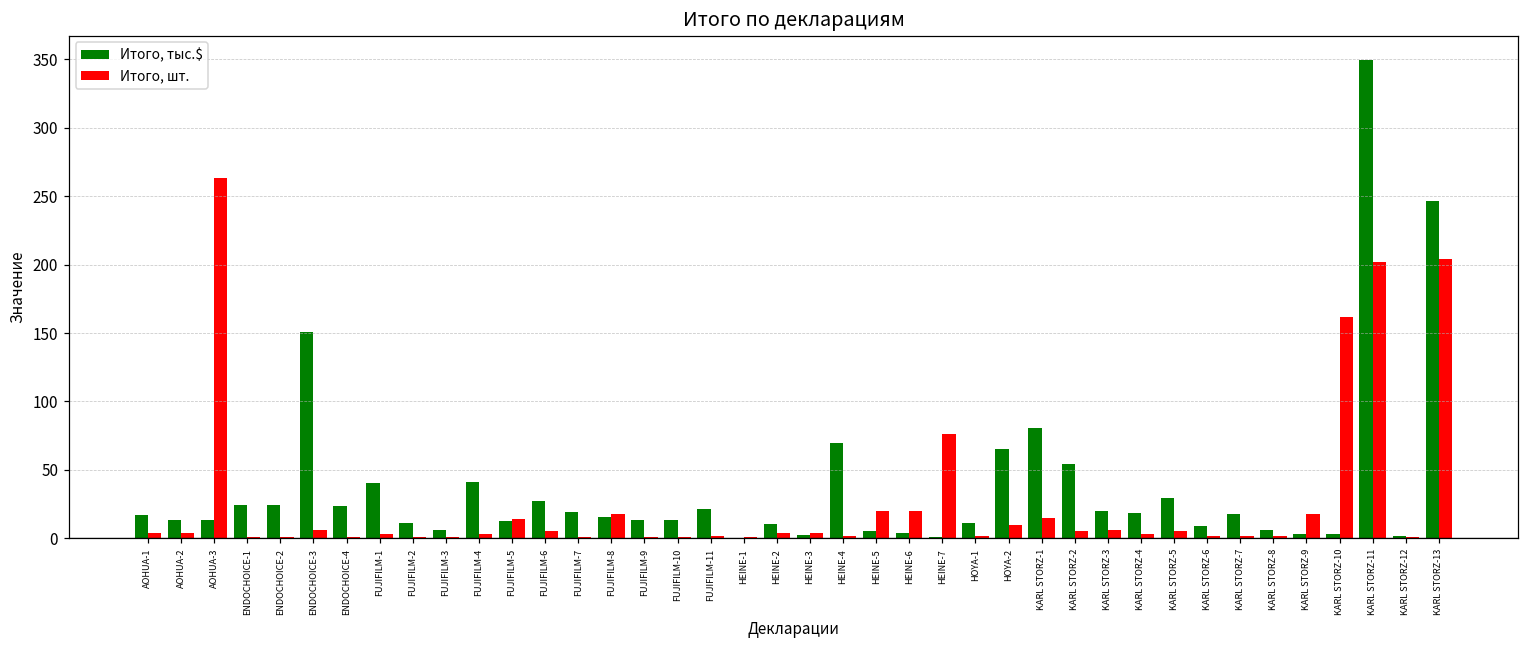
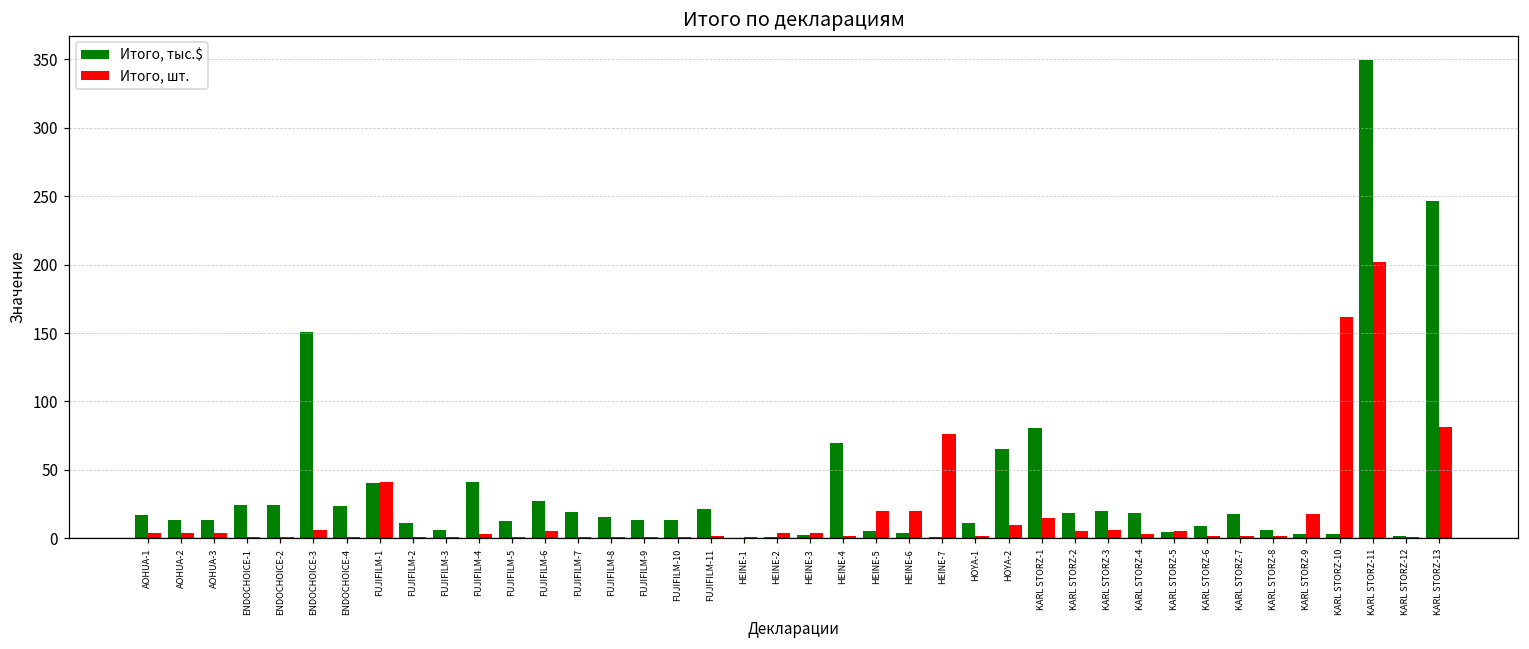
  {
    "Итого, тыс.$": {
      "AOHUA-1": 17,
      "AOHUA-2": 13,
      "AOHUA-3": 13,
      "ENDOCHOICE-1": 24,
      "ENDOCHOICE-2": 24,
      "ENDOCHOICE-3": 151,
      "ENDOCHOICE-4": 23,
      "FUJIFILM-1": 41,
      "FUJIFILM-2": 11,
      "FUJIFILM-3": 6,
      "FUJIFILM-4": 41,
      "FUJIFILM-5": 12,
      "FUJIFILM-6": 27,
      "FUJIFILM-7": 19,
      "FUJIFILM-8": 16,
      "FUJIFILM-9": 14,
      "FUJIFILM-10": 14,
      "FUJIFILM-11": 22,
-     "HEINE-2": 10,
+     "HEINE-2": 1,
      "HEINE-3": 3,
      "HEINE-4": 70,
      "HEINE-5": 5,
      "HEINE-6": 4,
      "HOYA-1": 11,
      "HOYA-2": 65,
      "KARL STORZ-1": 81,
-     "KARL STORZ-2": 54,
+     "KARL STORZ-2": 18,
      "KARL STORZ-3": 20,
      "KARL STORZ-4": 19,
-     "KARL STORZ-5": 30,
+     "KARL STORZ-5": 4,
      "KARL STORZ-6": 9,
      "KARL STORZ-7": 18,
      "KARL STORZ-8": 6,
      "KARL STORZ-9": 3,
      "KARL STORZ-10": 3,
      "KARL STORZ-11": 350,
      "KARL STORZ-13": 247
    },
    "Итого, шт.": {
      "AOHUA-1": 4,
      "AOHUA-2": 4,
-     "AOHUA-3": 263,
+     "AOHUA-3": 4,
      "ENDOCHOICE-3": 6,
-     "FUJIFILM-1": 3,
+     "FUJIFILM-1": 41,
      "FUJIFILM-4": 3,
-     "FUJIFILM-5": 14,
+     "FUJIFILM-5": 1,
      "FUJIFILM-6": 5,
-     "FUJIFILM-8": 18,
+     "FUJIFILM-8": 1,
      "HEINE-2": 4,
      "HEINE-3": 4,
      "HEINE-5": 20,
      "HEINE-6": 20,
      "HEINE-7": 76,
      "HOYA-2": 10,
      "KARL STORZ-1": 15,
      "KARL STORZ-2": 5,
      "KARL STORZ-3": 6,
      "KARL STORZ-4": 3,
      "KARL STORZ-5": 5,
      "KARL STORZ-9": 18,
      "KARL STORZ-10": 162,
      "KARL STORZ-11": 202,
-     "KARL STORZ-13": 204
+     "KARL STORZ-13": 81
    }
  }
